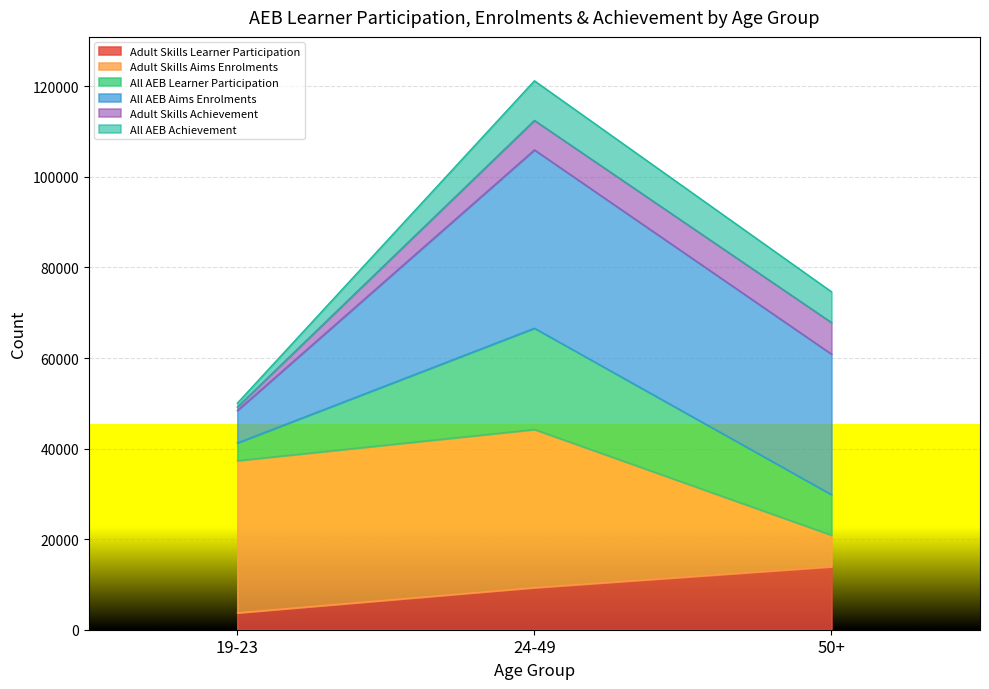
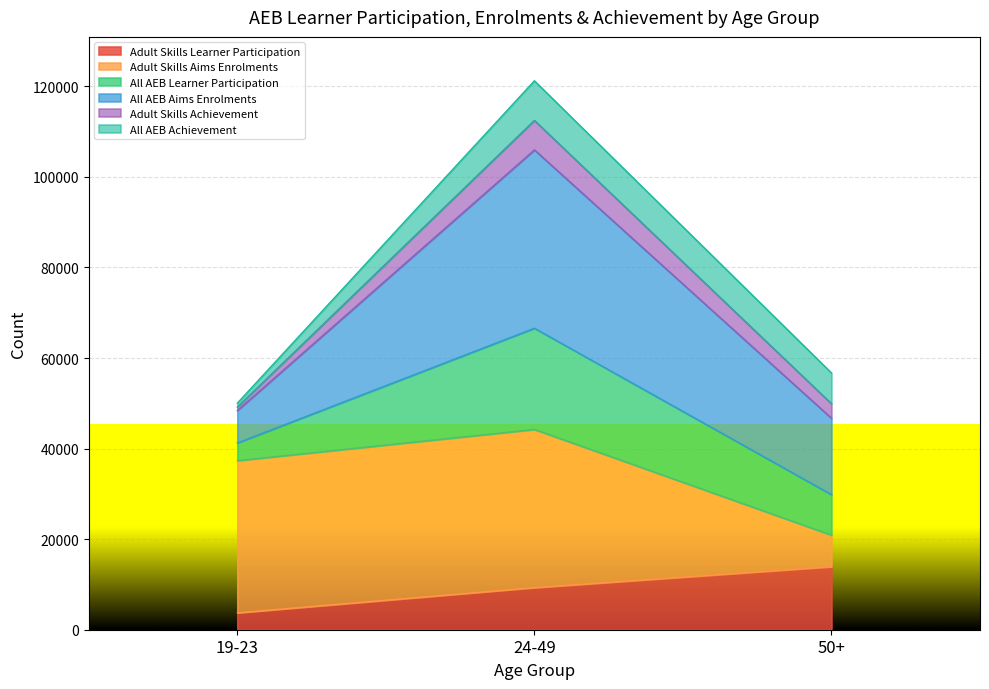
  {
    "Adult Skills Learner Participation": {
      "19-23": 4000,
      "24-49": 9000,
      "50+": 14000
    },
    "Adult Skills Aims Enrolments": {
      "19-23": 34000,
      "24-49": 35000,
      "50+": 7000
    },
    "All AEB Aims Enrolments": {
      "19-23": 7000,
      "24-49": 39000,
-     "50+": 31000
+     "50+": 17000
    },
    "Adult Skills Achievement": {
      "19-23": 1000,
      "24-49": 7000,
-     "50+": 7000
+     "50+": 3000
    }
  }
